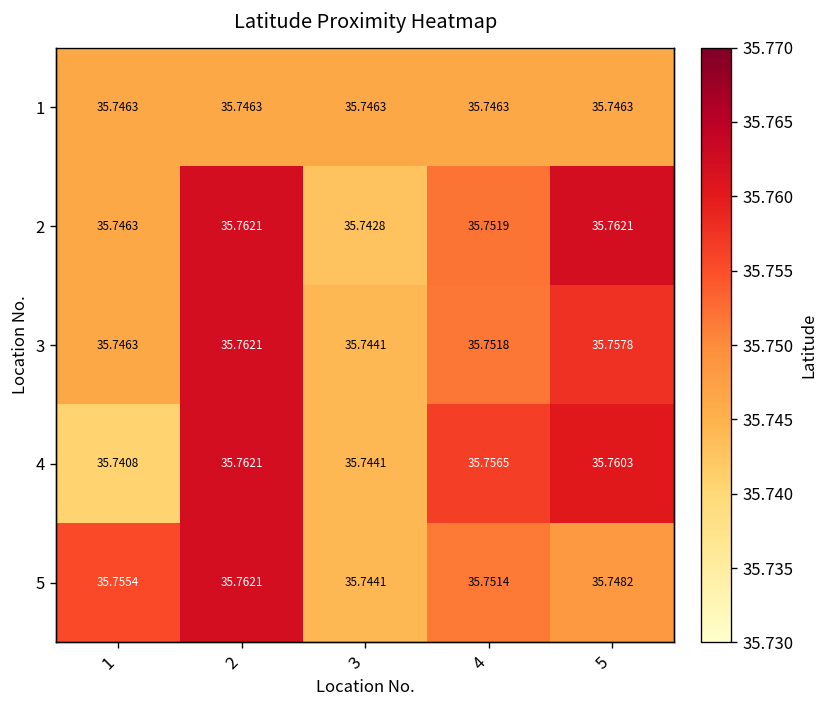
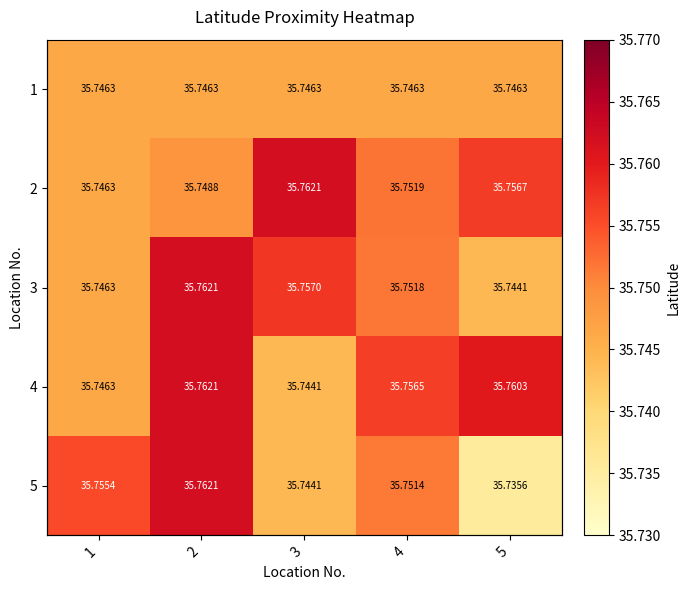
  {
    "1": {
      "1": 35.7463,
      "2": 35.7463,
      "3": 35.7463,
      "4": 35.7463,
      "5": 35.7463
    },
    "2": {
      "1": 35.7463,
-     "2": 35.7621,
-     "3": 35.7428,
+     "2": 35.7488,
+     "3": 35.7621,
      "4": 35.7519,
-     "5": 35.7621
+     "5": 35.7567
    },
    "3": {
      "1": 35.7463,
      "2": 35.7621,
-     "3": 35.7441,
+     "3": 35.7570,
      "4": 35.7518,
-     "5": 35.7578
+     "5": 35.7441
    },
    "4": {
-     "1": 35.7408,
+     "1": 35.7463,
      "2": 35.7621,
      "3": 35.7441,
      "4": 35.7565,
      "5": 35.7603
    },
    "5": {
      "1": 35.7554,
      "2": 35.7621,
      "3": 35.7441,
      "4": 35.7514,
-     "5": 35.7482
+     "5": 35.7356
    }
  }
